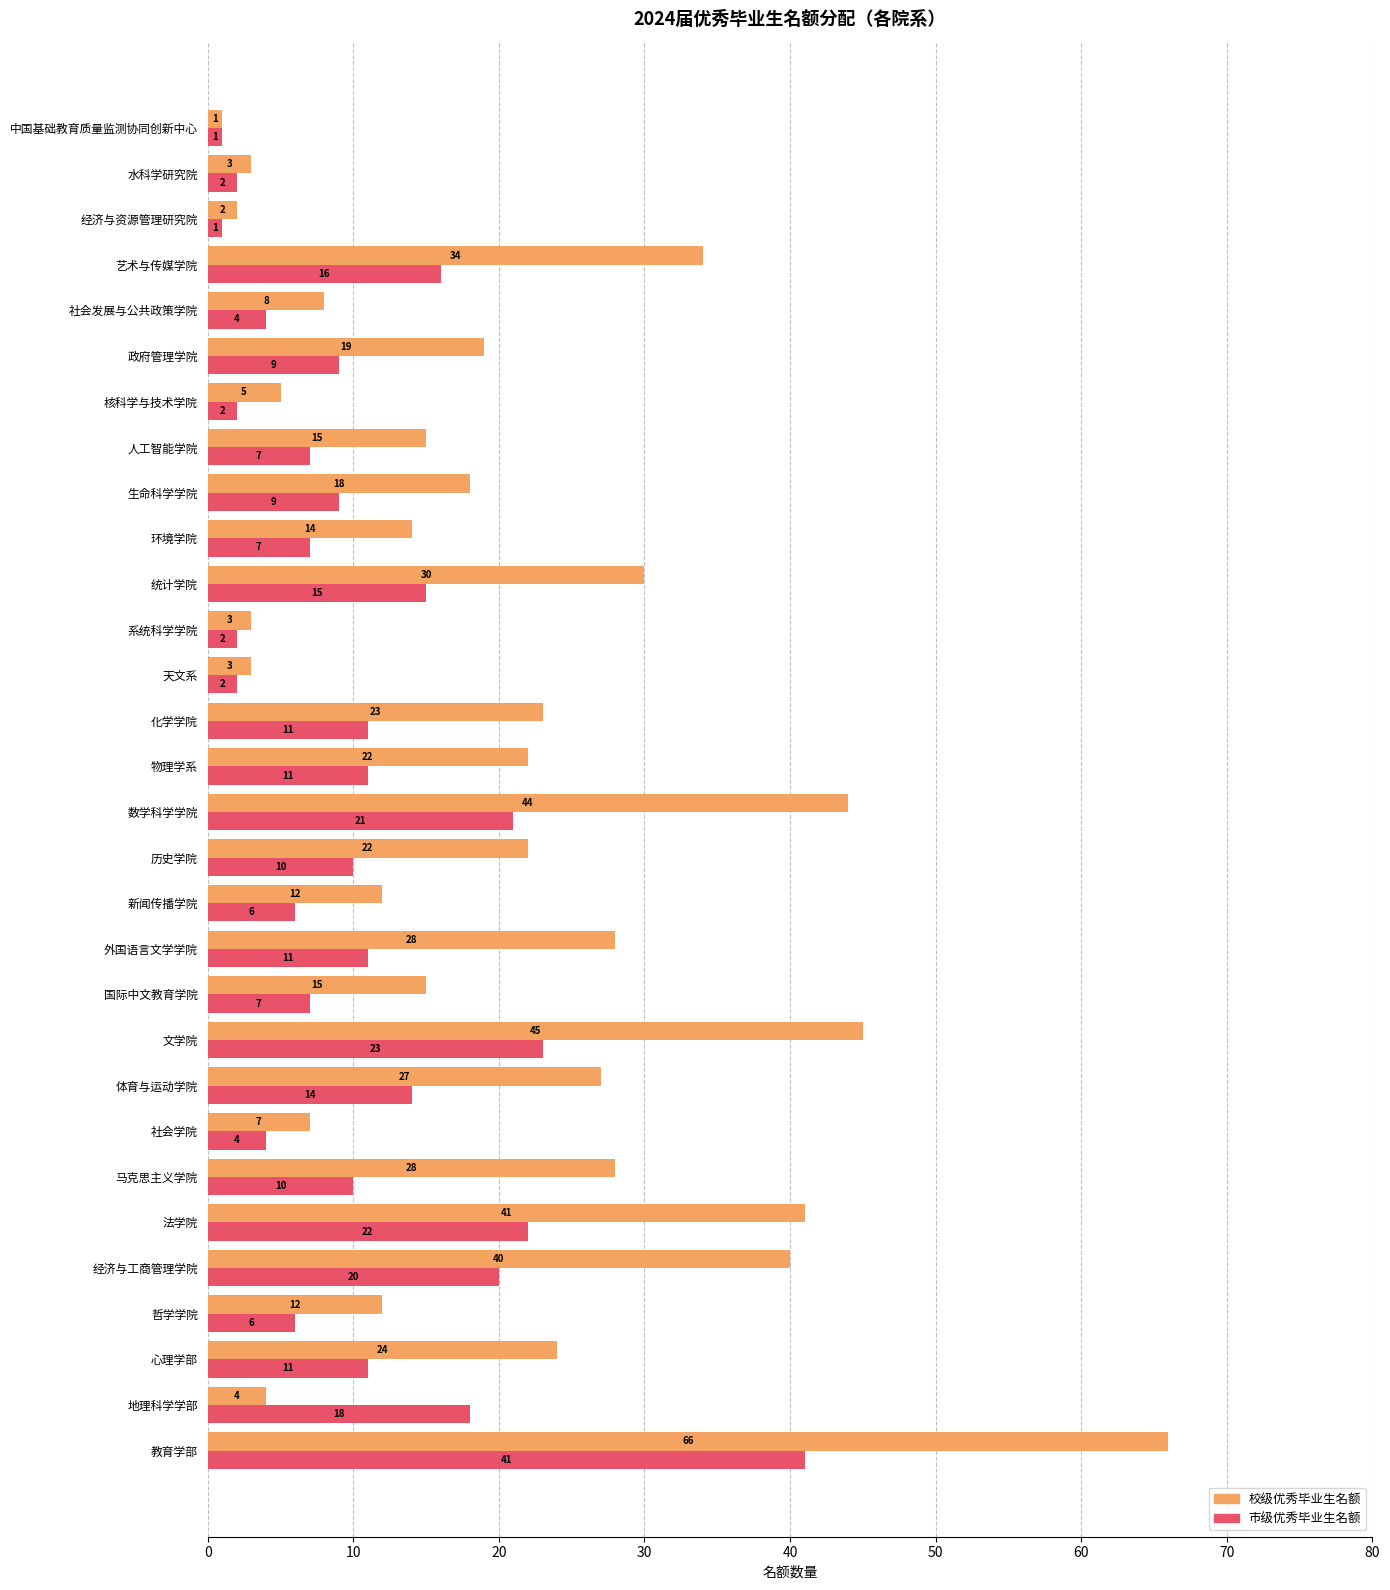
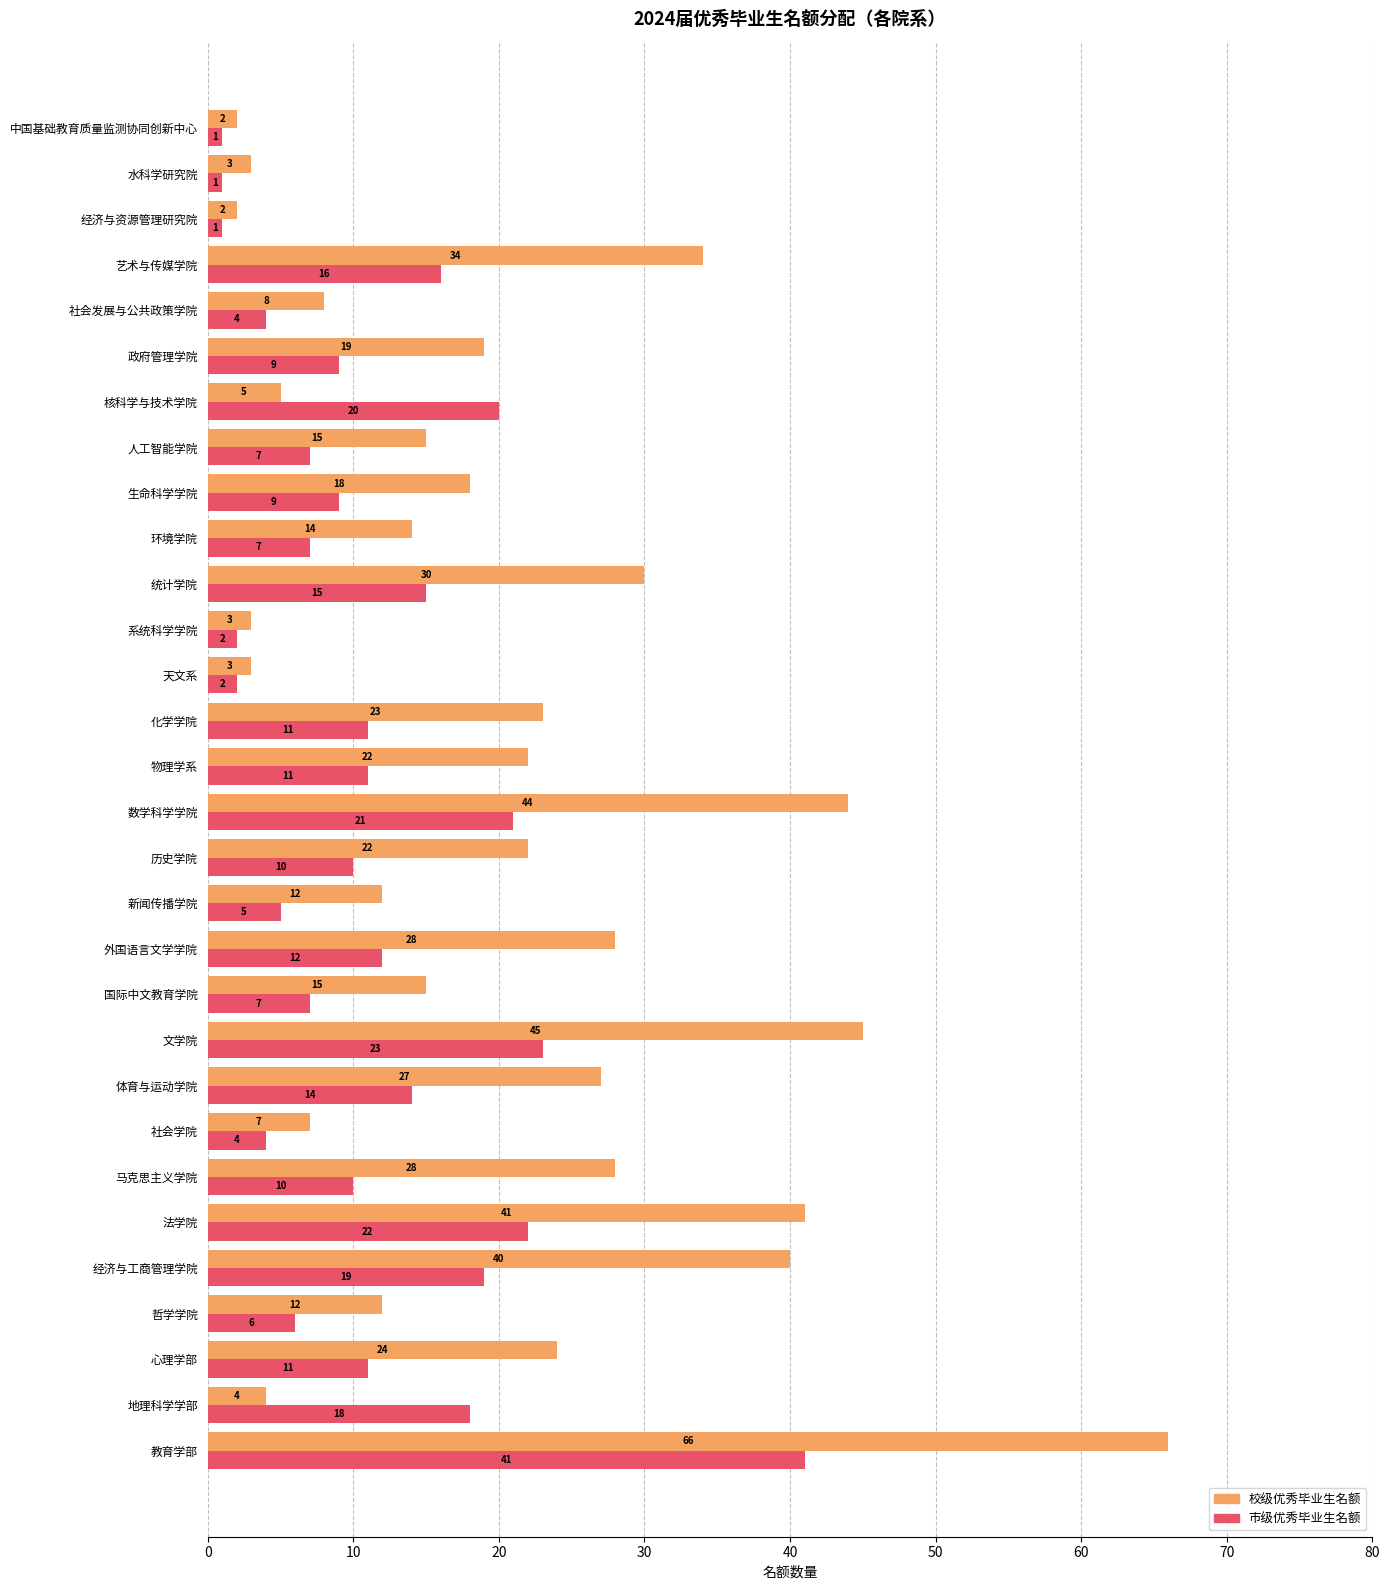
  {
    "校级优秀毕业生名额": {
-     "中国基础教育质量监测协同创新中心": 1,
+     "中国基础教育质量监测协同创新中心": 2,
      "水科学研究院": 3,
      "经济与资源管理研究院": 2,
      "艺术与传媒学院": 34,
      "社会发展与公共政策学院": 8,
      "政府管理学院": 19,
      "核科学与技术学院": 5,
      "人工智能学院": 15,
      "生命科学学院": 18,
      "环境学院": 14,
      "统计学院": 30,
      "系统科学学院": 3,
      "天文系": 3,
      "化学学院": 23,
      "物理学系": 22,
      "数学科学学院": 44,
      "历史学院": 22,
      "新闻传播学院": 12,
      "外国语言文学学院": 28,
      "国际中文教育学院": 15,
      "文学院": 45,
      "体育与运动学院": 27,
      "社会学院": 7,
      "马克思主义学院": 28,
      "法学院": 41,
      "经济与工商管理学院": 40,
      "哲学学院": 12,
      "心理学部": 24,
      "地理科学学部": 4,
      "教育学部": 66
    },
    "市级优秀毕业生名额": {
      "中国基础教育质量监测协同创新中心": 1,
-     "水科学研究院": 2,
+     "水科学研究院": 1,
      "经济与资源管理研究院": 1,
      "艺术与传媒学院": 16,
      "社会发展与公共政策学院": 4,
      "政府管理学院": 9,
-     "核科学与技术学院": 2,
+     "核科学与技术学院": 20,
      "人工智能学院": 7,
      "生命科学学院": 9,
      "环境学院": 7,
      "统计学院": 15,
      "系统科学学院": 2,
      "天文系": 2,
      "化学学院": 11,
      "物理学系": 11,
      "数学科学学院": 21,
      "历史学院": 10,
-     "新闻传播学院": 6,
-     "外国语言文学学院": 11,
+     "新闻传播学院": 5,
+     "外国语言文学学院": 12,
      "国际中文教育学院": 7,
      "文学院": 23,
      "体育与运动学院": 14,
      "社会学院": 4,
      "马克思主义学院": 10,
      "法学院": 22,
-     "经济与工商管理学院": 20,
+     "经济与工商管理学院": 19,
      "哲学学院": 6,
      "心理学部": 11,
      "地理科学学部": 18,
      "教育学部": 41
    }
  }
